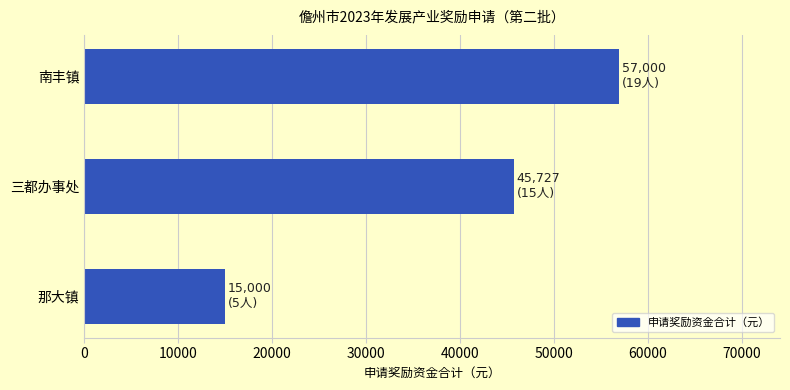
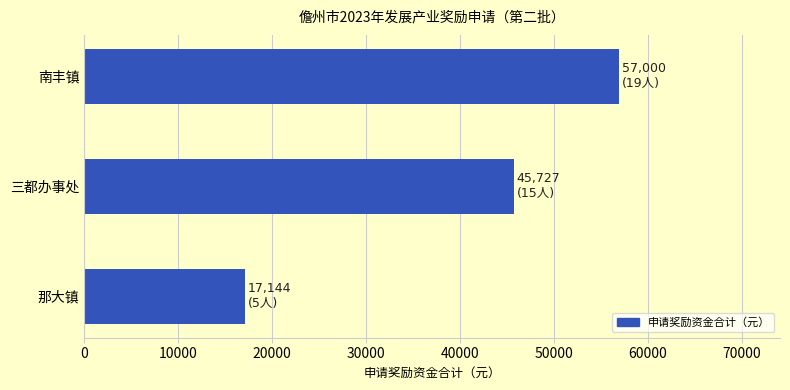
  {
    "南丰镇": "57,000",
    "三都办事处": "45,727",
-   "那大镇": "15,000"
+   "那大镇": "17,144"
  }
